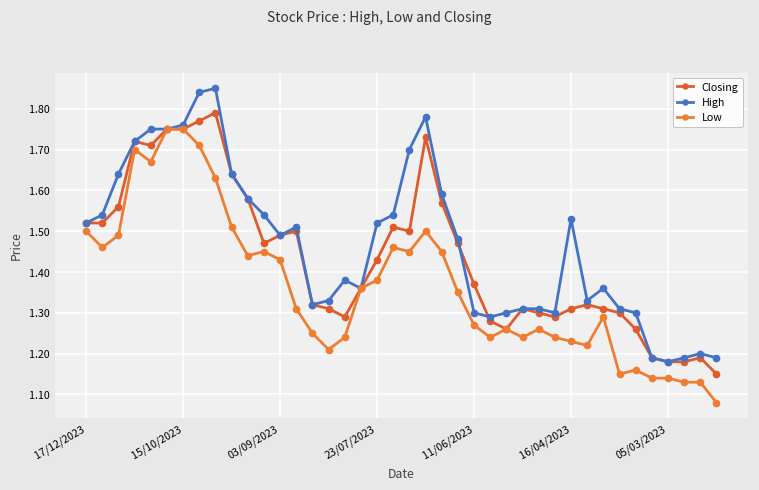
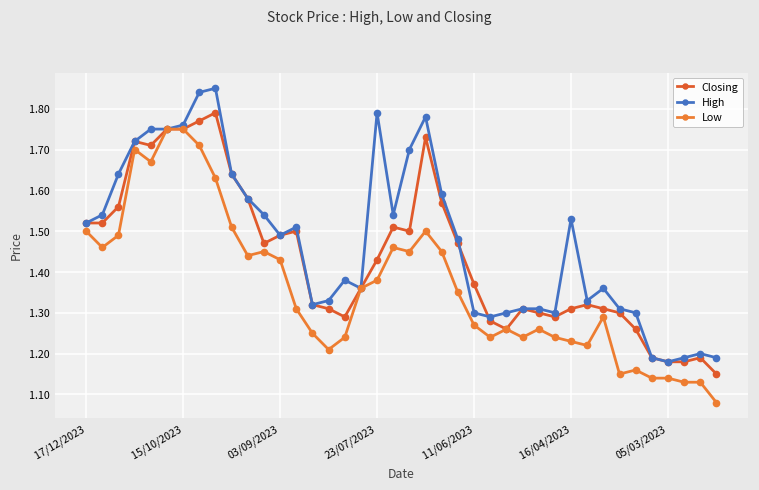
  {
    "High": {
      "15/10/2023": 1.76,
-     "23/07/2023": 1.52,
+     "23/07/2023": 1.79,
      "11/06/2023": 1.30,
      "16/04/2023": 1.53
    }
  }
